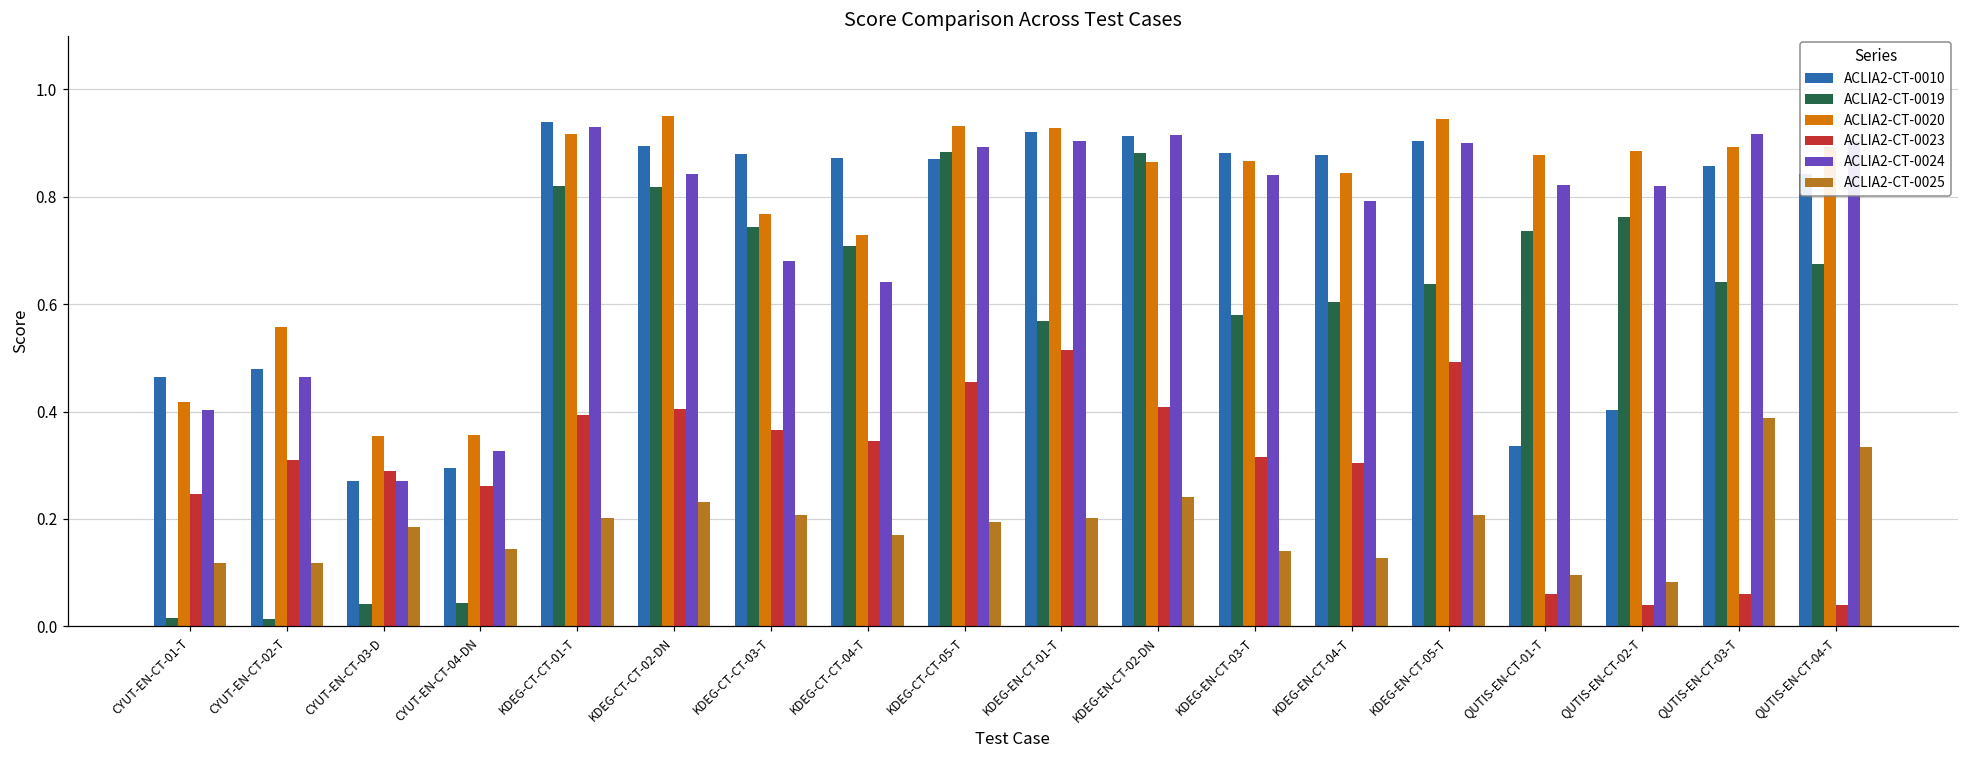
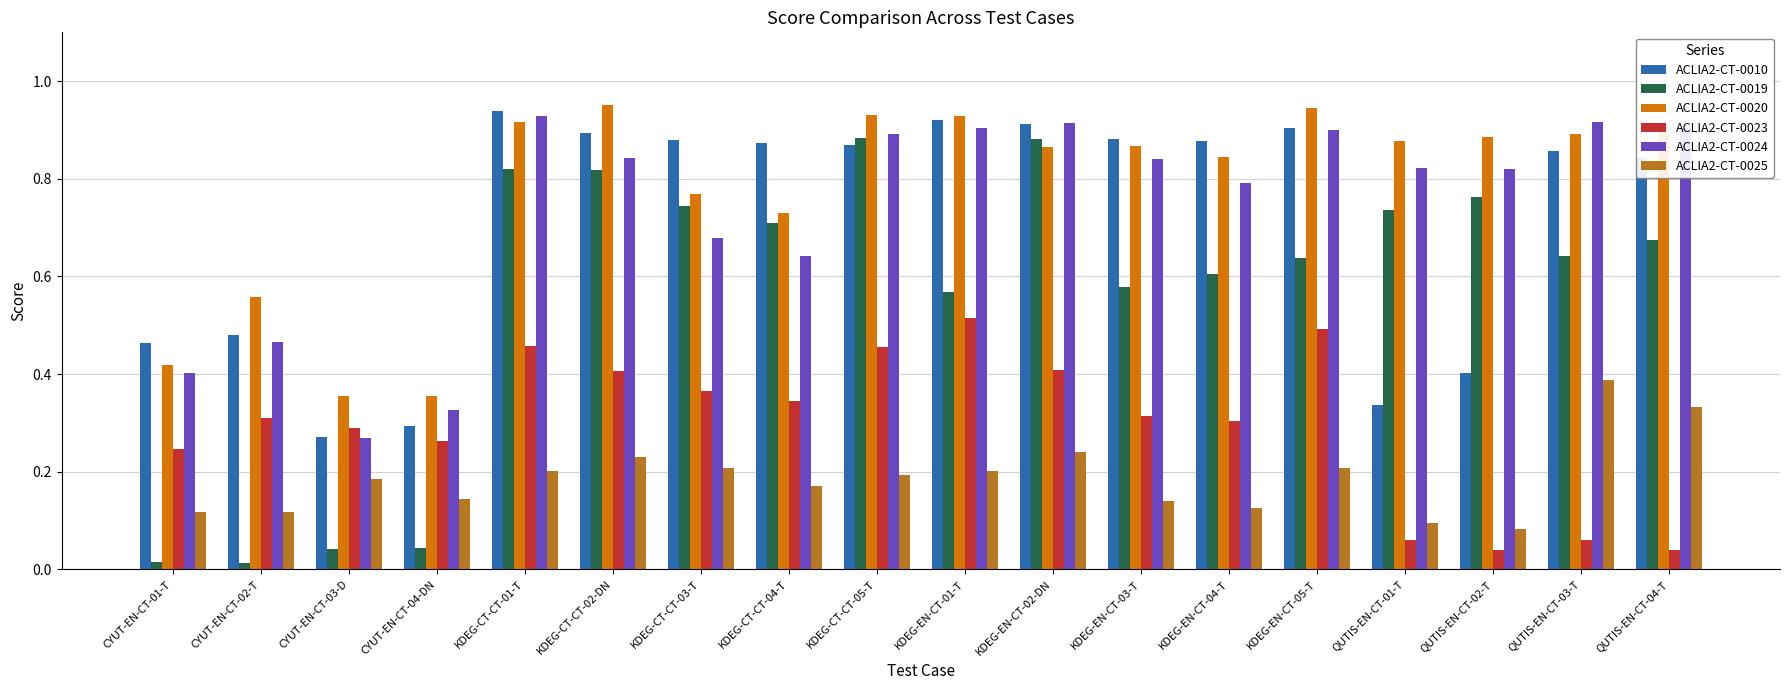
  {
    "ACLIA2-CT-0010": {
      "CYUT-EN-CT-01-T": 0.46,
      "CYUT-EN-CT-02-T": 0.48,
      "CYUT-EN-CT-03-D": 0.27,
      "CYUT-EN-CT-04-DN": 0.29,
      "KDEG-CT-CT-01-T": 0.94,
      "KDEG-CT-CT-02-DN": 0.89,
      "KDEG-CT-CT-03-T": 0.88,
      "KDEG-CT-CT-04-T": 0.87,
      "KDEG-CT-CT-05-T": 0.87,
      "KDEG-EN-CT-01-T": 0.92,
      "KDEG-EN-CT-02-DN": 0.91,
      "KDEG-EN-CT-03-T": 0.88,
      "KDEG-EN-CT-04-T": 0.88,
      "KDEG-EN-CT-05-T": 0.90,
      "QUTIS-EN-CT-01-T": 0.34,
      "QUTIS-EN-CT-02-T": 0.40,
      "QUTIS-EN-CT-03-T": 0.86
    },
    "ACLIA2-CT-0019": {
      "CYUT-EN-CT-01-T": 0.02,
      "CYUT-EN-CT-02-T": 0.01,
      "CYUT-EN-CT-03-D": 0.04,
      "CYUT-EN-CT-04-DN": 0.04,
      "KDEG-CT-CT-01-T": 0.82,
      "KDEG-CT-CT-02-DN": 0.82,
      "KDEG-CT-CT-03-T": 0.74,
      "KDEG-CT-CT-04-T": 0.71,
      "KDEG-CT-CT-05-T": 0.88,
      "KDEG-EN-CT-01-T": 0.57,
      "KDEG-EN-CT-02-DN": 0.88,
      "KDEG-EN-CT-03-T": 0.58,
      "KDEG-EN-CT-04-T": 0.60,
      "KDEG-EN-CT-05-T": 0.64,
      "QUTIS-EN-CT-01-T": 0.74,
      "QUTIS-EN-CT-02-T": 0.76,
      "QUTIS-EN-CT-03-T": 0.64,
      "QUTIS-EN-CT-04-T": 0.67
    },
    "ACLIA2-CT-0023": {
      "CYUT-EN-CT-01-T": 0.25,
      "CYUT-EN-CT-02-T": 0.31,
      "CYUT-EN-CT-03-D": 0.29,
      "CYUT-EN-CT-04-DN": 0.26,
-     "KDEG-CT-CT-01-T": 0.39,
+     "KDEG-CT-CT-01-T": 0.46,
      "KDEG-CT-CT-02-DN": 0.41,
      "KDEG-CT-CT-03-T": 0.37,
      "KDEG-CT-CT-04-T": 0.35,
      "KDEG-CT-CT-05-T": 0.46,
      "KDEG-EN-CT-01-T": 0.52,
      "KDEG-EN-CT-02-DN": 0.41,
      "KDEG-EN-CT-03-T": 0.31,
      "KDEG-EN-CT-04-T": 0.30,
      "KDEG-EN-CT-05-T": 0.49,
      "QUTIS-EN-CT-01-T": 0.06,
      "QUTIS-EN-CT-02-T": 0.04,
      "QUTIS-EN-CT-03-T": 0.06,
      "QUTIS-EN-CT-04-T": 0.04
    },
    "ACLIA2-CT-0024": {
      "CYUT-EN-CT-01-T": 0.40,
      "CYUT-EN-CT-02-T": 0.47,
      "CYUT-EN-CT-03-D": 0.27,
      "CYUT-EN-CT-04-DN": 0.33,
      "KDEG-CT-CT-01-T": 0.93,
      "KDEG-CT-CT-02-DN": 0.84,
      "KDEG-CT-CT-03-T": 0.68,
      "KDEG-CT-CT-04-T": 0.64,
      "KDEG-CT-CT-05-T": 0.89,
      "KDEG-EN-CT-01-T": 0.90,
      "KDEG-EN-CT-02-DN": 0.92,
      "KDEG-EN-CT-03-T": 0.84,
      "KDEG-EN-CT-04-T": 0.79,
      "KDEG-EN-CT-05-T": 0.90,
      "QUTIS-EN-CT-01-T": 0.82,
      "QUTIS-EN-CT-02-T": 0.82,
      "QUTIS-EN-CT-03-T": 0.92
    }
  }
